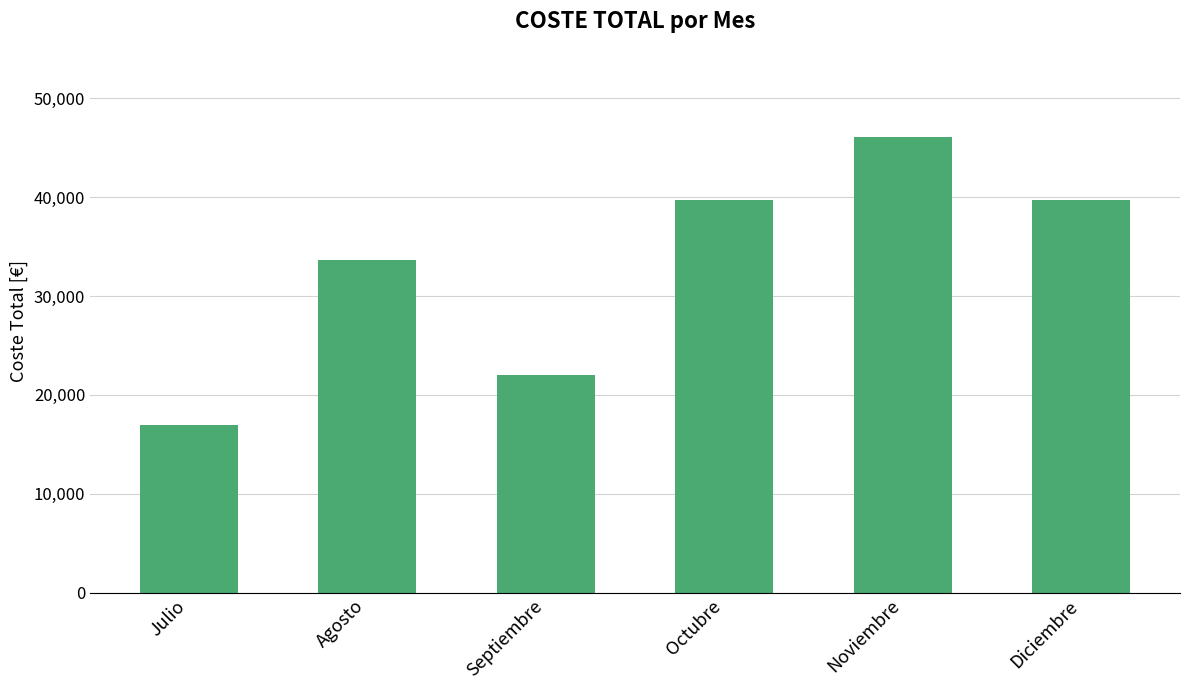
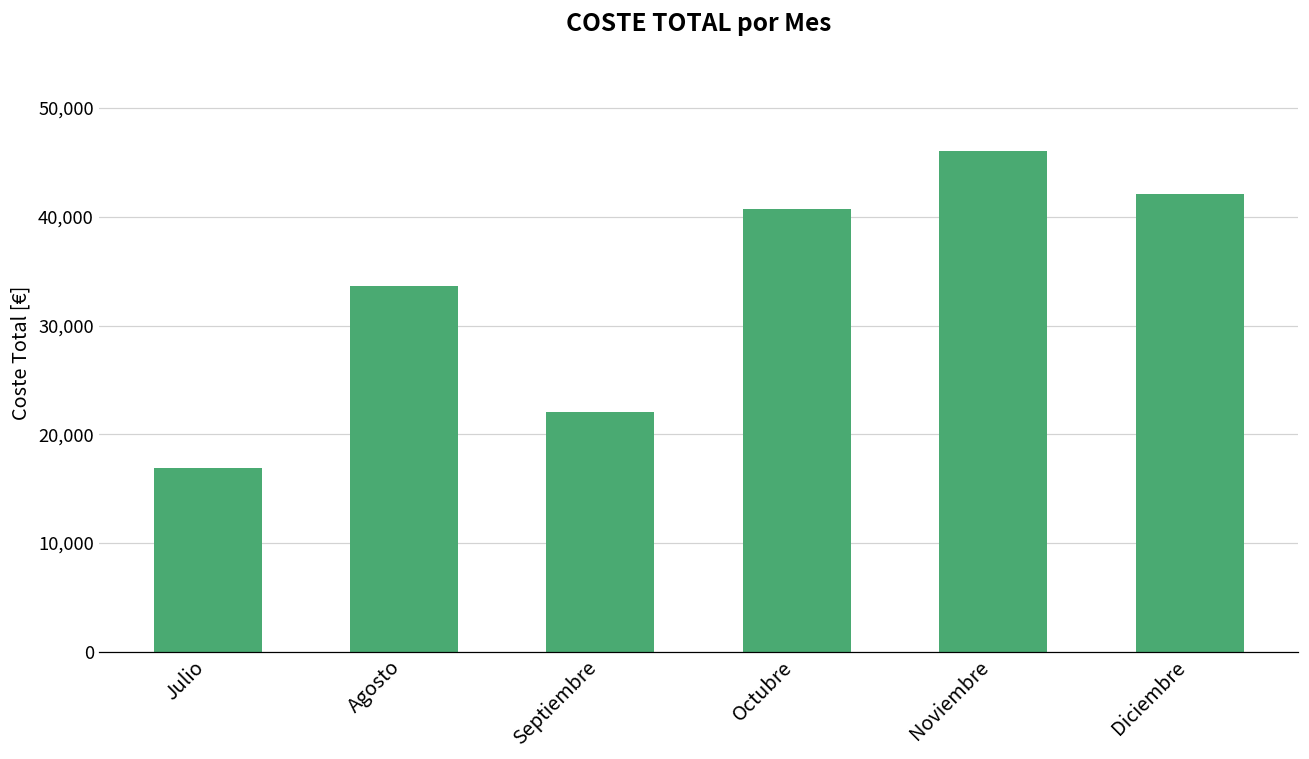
  {
    "Julio": "17,000",
    "Agosto": "34,000",
    "Septiembre": "22,000",
-   "Octubre": "40,000",
+   "Octubre": "41,000",
    "Noviembre": "46,000",
-   "Diciembre": "40,000"
+   "Diciembre": "42,000"
  }
